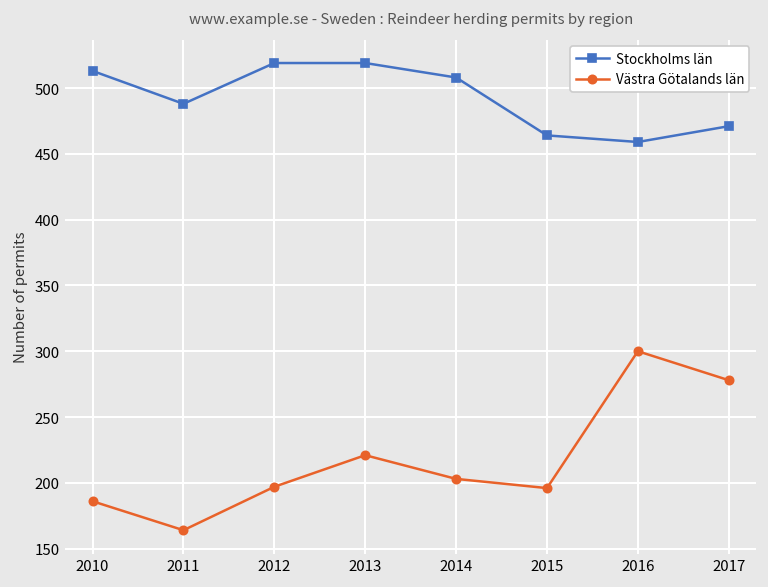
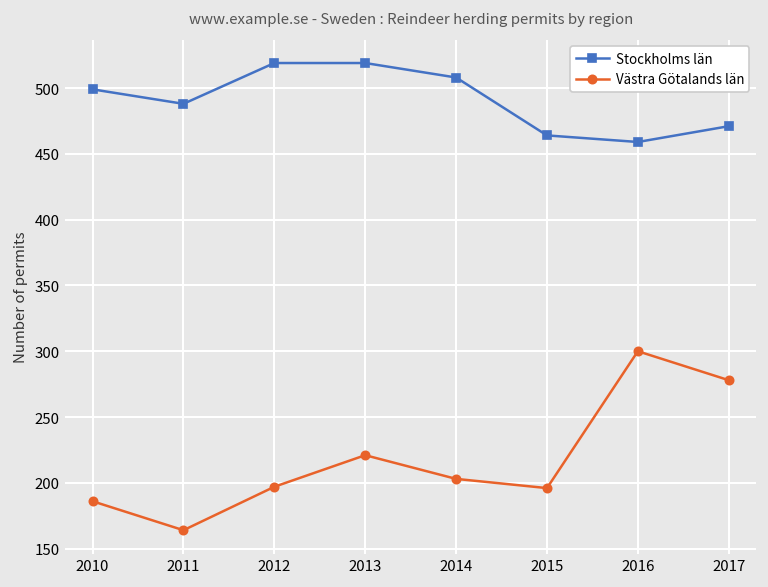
  {
    "Stockholms län": {
-     "2010": 513,
+     "2010": 499,
      "2011": 488,
      "2012": 519,
      "2013": 519,
      "2014": 508,
      "2015": 464,
      "2016": 459,
      "2017": 471
    },
    "Västra Götalands län": {
      "2010": 186,
      "2011": 164,
      "2012": 197,
      "2013": 221,
      "2014": 203,
      "2015": 196,
      "2016": 300,
      "2017": 278
    }
  }
